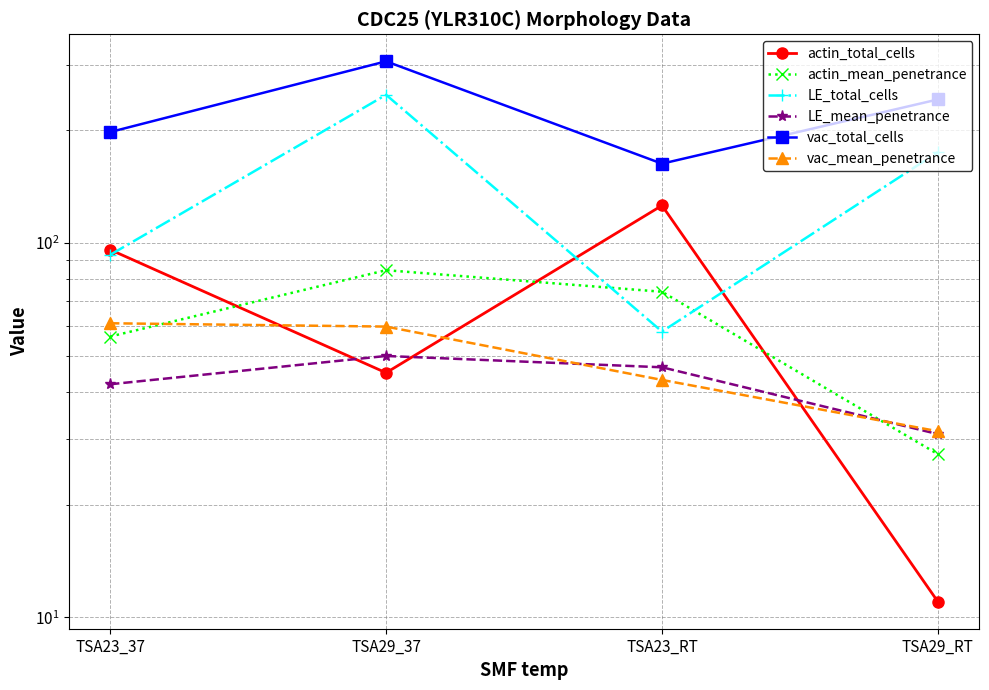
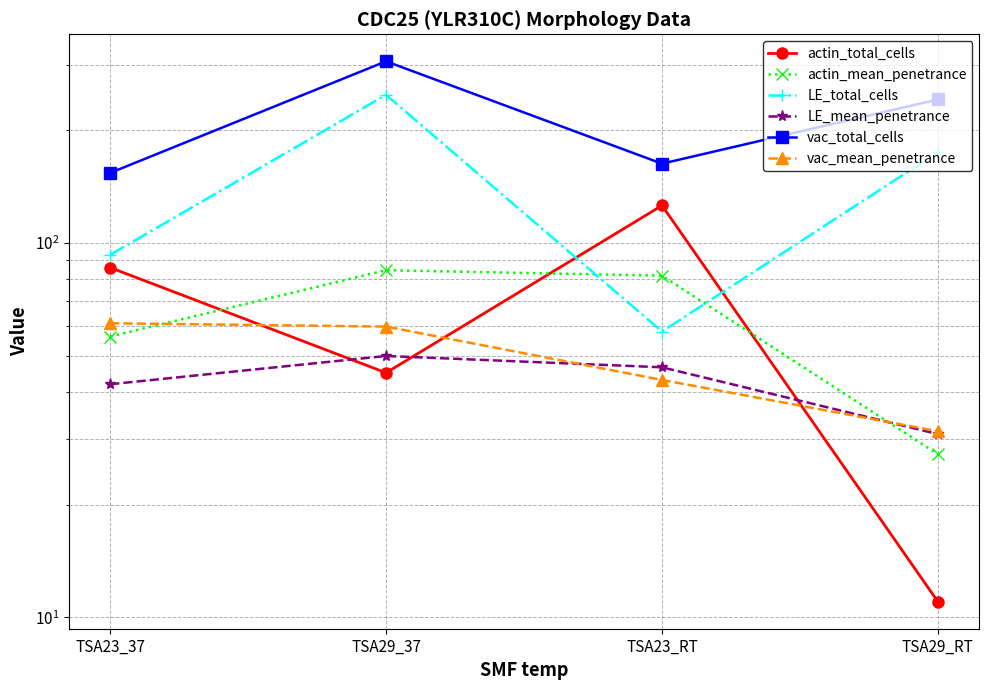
  {
    "actin_total_cells": {
-     "TSA23_37": 96,
+     "TSA23_37": 86,
      "TSA29_37": 45,
      "TSA23_RT": 126,
      "TSA29_RT": 11
    },
    "actin_mean_penetrance": {
      "TSA23_37": 56,
      "TSA29_37": 85,
-     "TSA23_RT": 74,
+     "TSA23_RT": 82,
      "TSA29_RT": 27
    },
    "LE_total_cells": {
      "TSA23_37": 93,
      "TSA29_37": 250,
      "TSA23_RT": 58
    },
    "LE_mean_penetrance": {
      "TSA23_37": 42,
      "TSA29_37": 50,
      "TSA23_RT": 47,
      "TSA29_RT": 31
    },
    "vac_total_cells": {
-     "TSA23_37": 200,
+     "TSA23_37": 154,
      "TSA29_37": 310,
      "TSA23_RT": 160
    },
    "vac_mean_penetrance": {
      "TSA23_37": 61,
      "TSA29_37": 60,
      "TSA23_RT": 43,
      "TSA29_RT": 31
    }
  }
